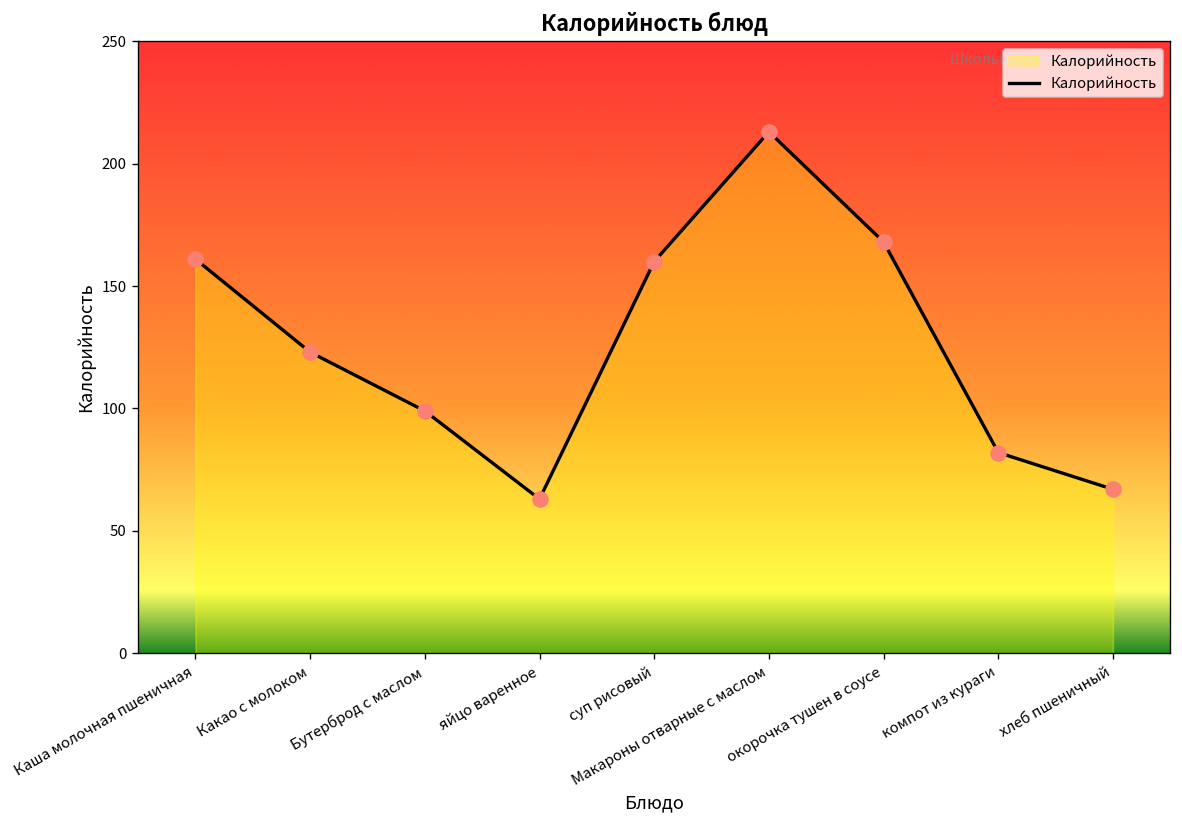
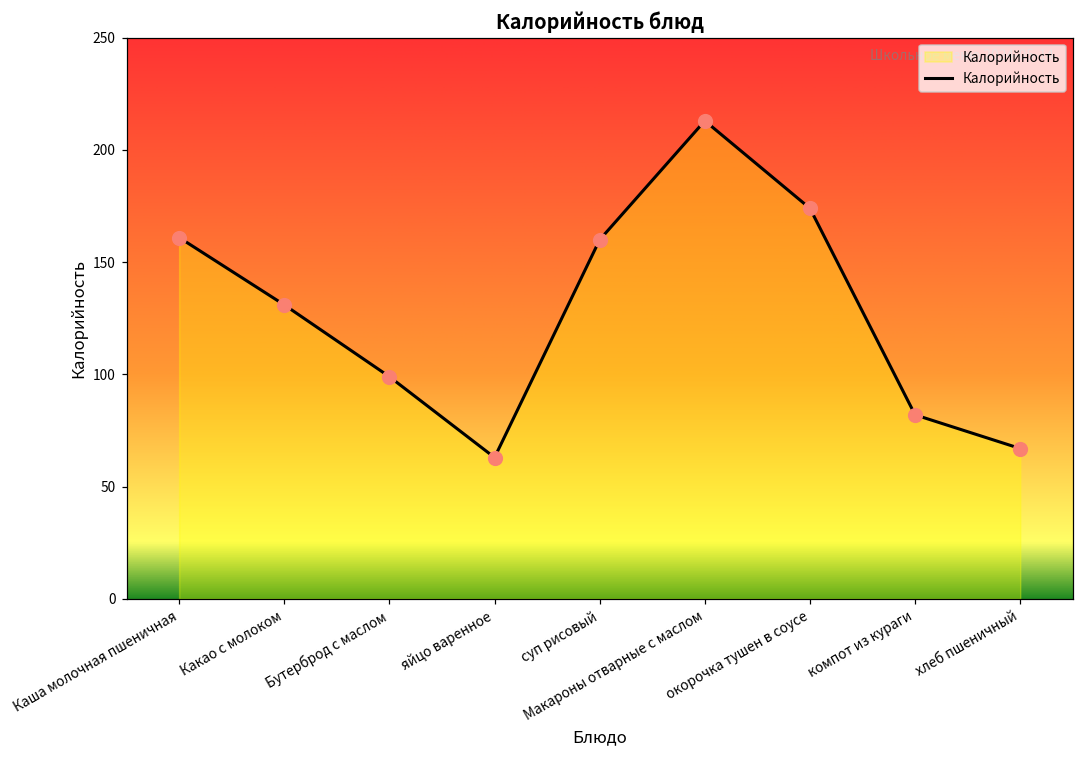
  {
    "Каша молочная пшеничная": 161,
-   "Какао с молоком": 123,
+   "Какао с молоком": 131,
    "Бутерброд с маслом": 99,
    "яйцо варенное": 63,
    "суп рисовый": 160,
    "Макароны отварные с маслом": 213,
-   "окорочка тушен в соусе": 168,
+   "окорочка тушен в соусе": 174,
    "компот из кураги": 82,
    "хлеб пшеничный": 67
  }
